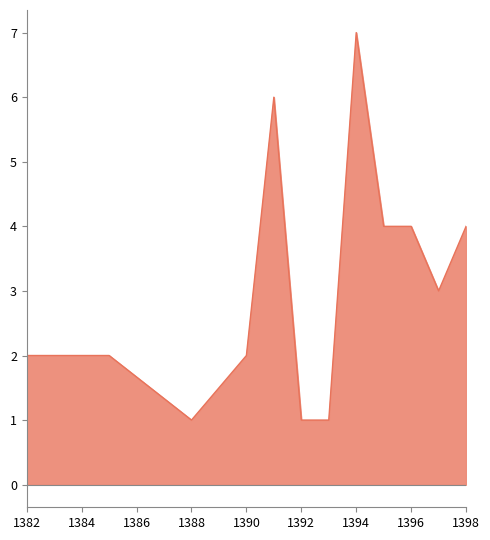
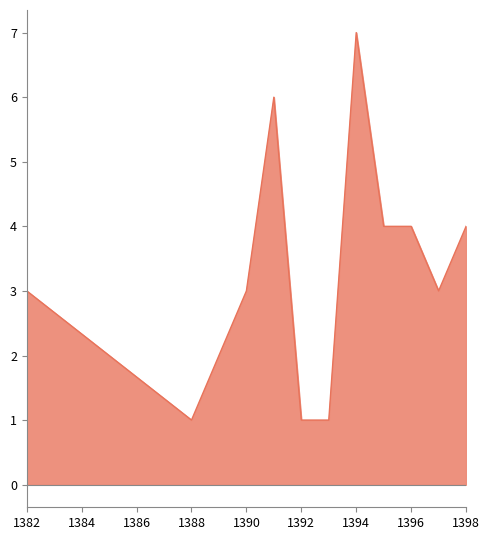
  {
-   "1382": 2,
+   "1382": 3,
    "1388": 1,
-   "1390": 2,
+   "1390": 3,
    "1392": 1,
    "1394": 7,
    "1396": 4,
    "1398": 4
  }
